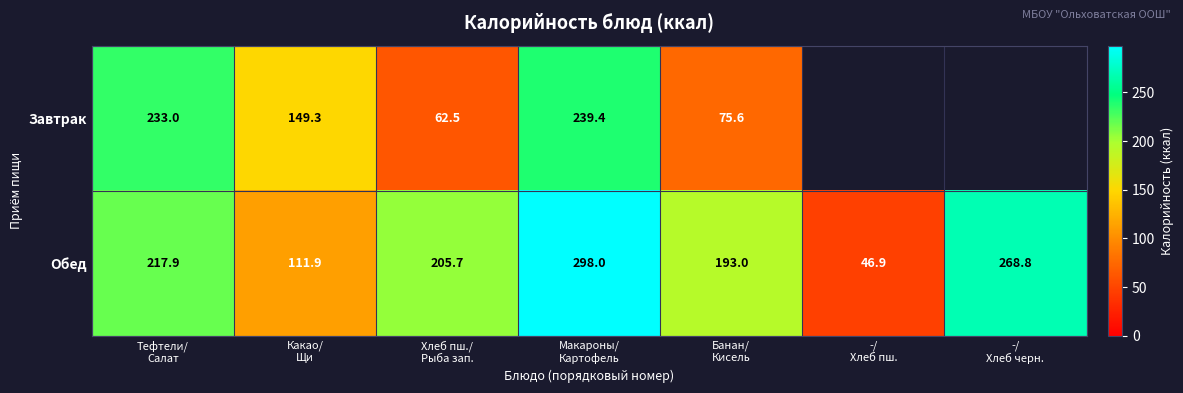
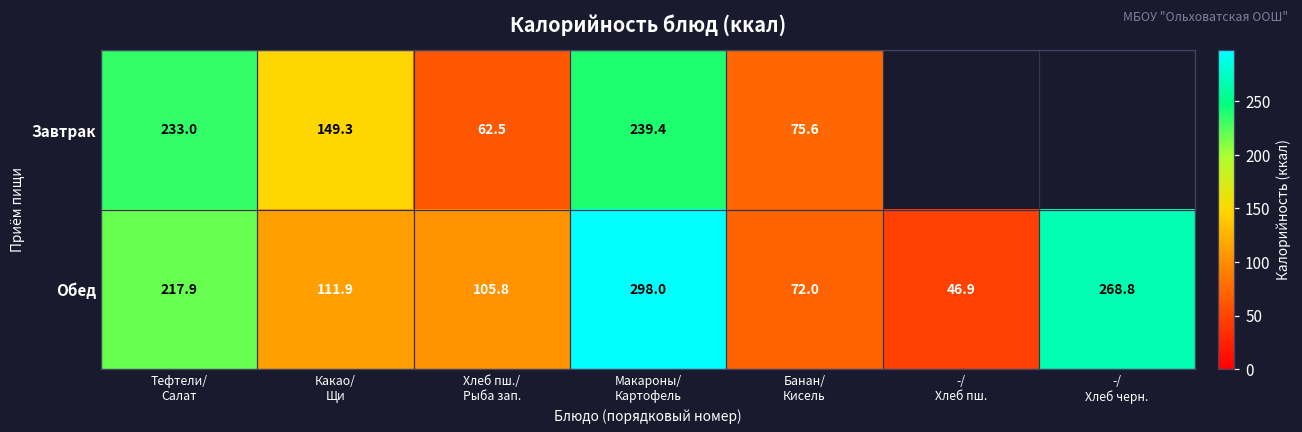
  {
    "Завтрак": {
      "Тефтели/ Салат": 233.0,
      "Какао/ Щи": 149.3,
      "Хлеб пш./ Рыба зап.": 62.5,
      "Макароны/ Картофель": 239.4,
      "Банан/ Кисель": 75.6
    },
    "Обед": {
      "Тефтели/ Салат": 217.9,
      "Какао/ Щи": 111.9,
-     "Хлеб пш./ Рыба зап.": 205.7,
+     "Хлеб пш./ Рыба зап.": 105.8,
      "Макароны/ Картофель": 298.0,
-     "Банан/ Кисель": 193.0,
+     "Банан/ Кисель": 72.0,
      "-/ Хлеб пш.": 46.9,
      "-/ Хлеб черн.": 268.8
    }
  }
